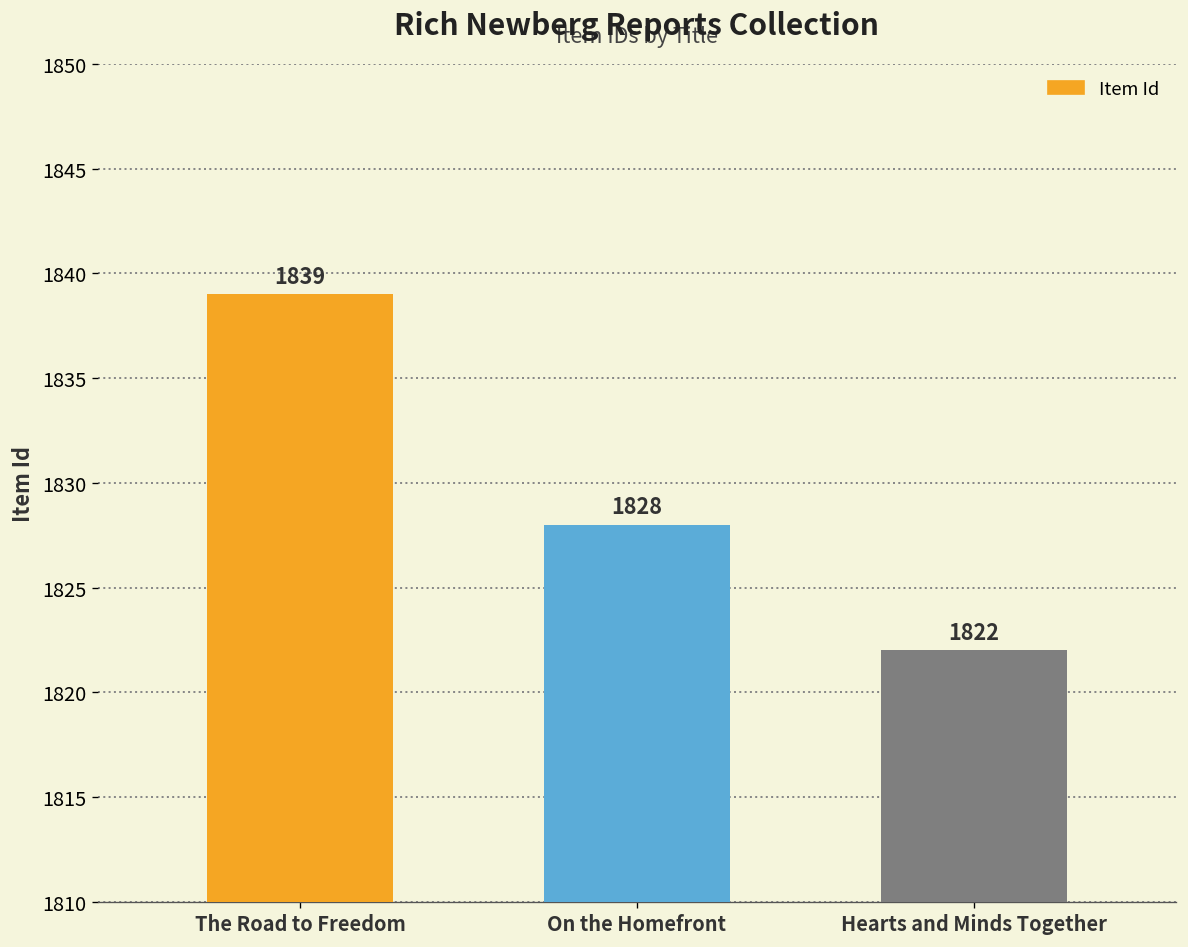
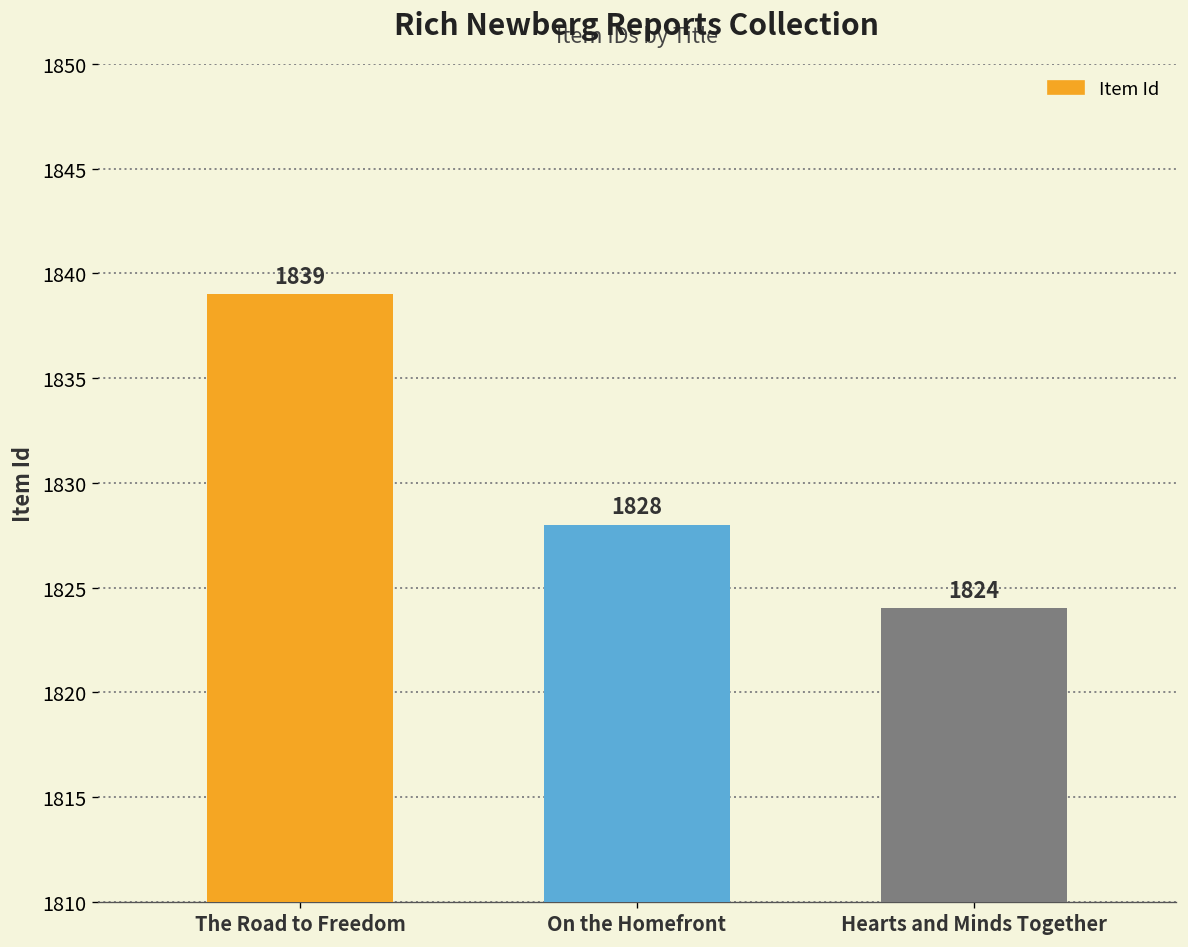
  {
    "The Road to Freedom": 1839,
    "On the Homefront": 1828,
-   "Hearts and Minds Together": 1822
+   "Hearts and Minds Together": 1824
  }
